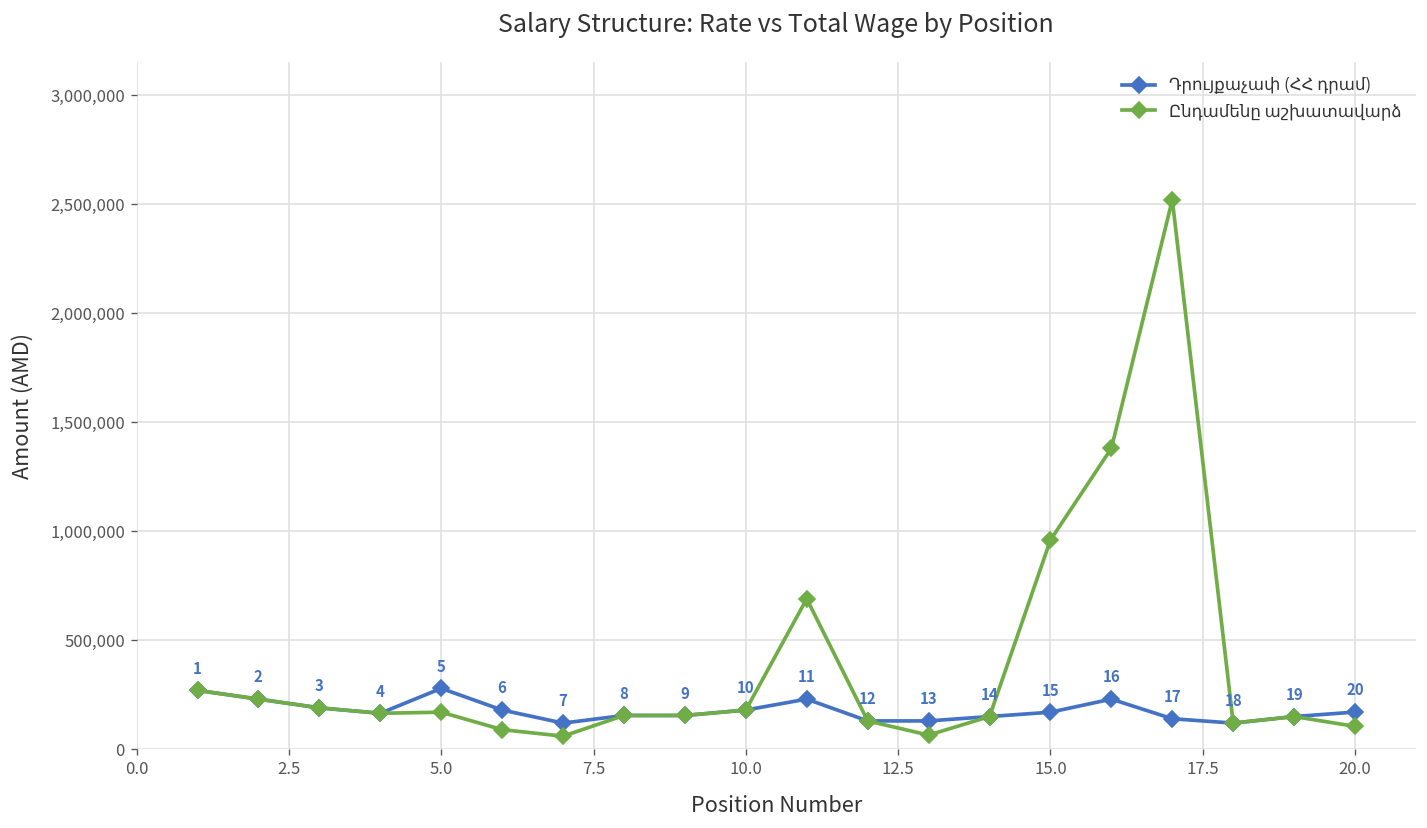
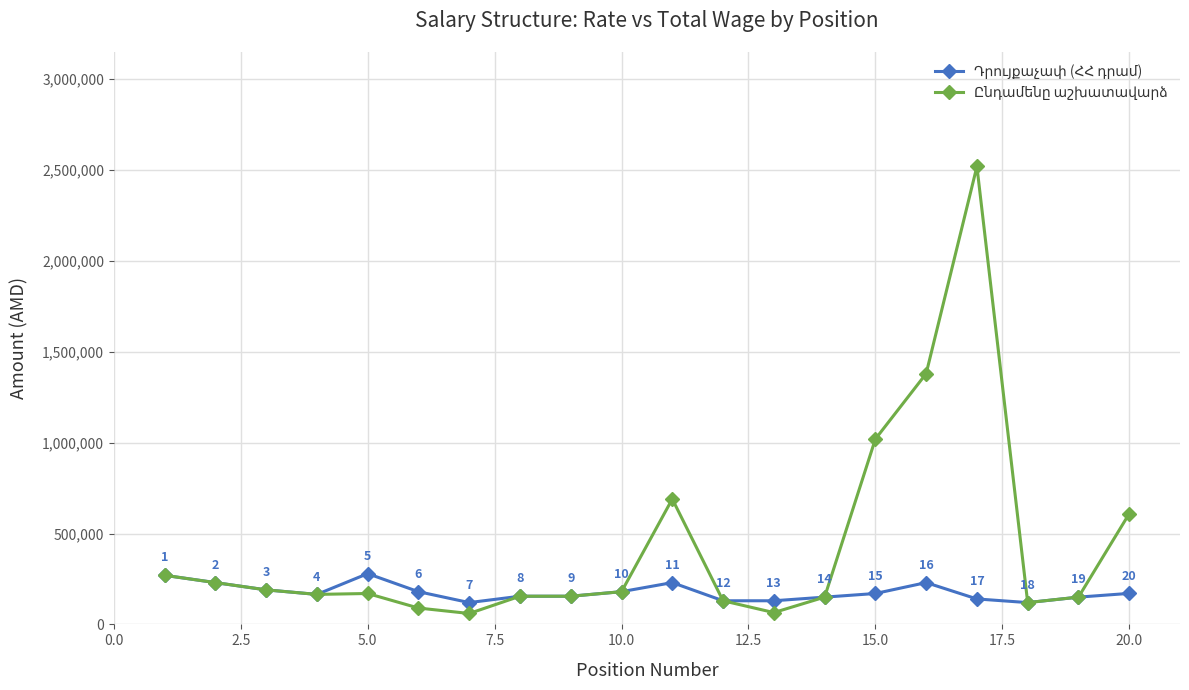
  {
    "Ընդամենը աշխատավարձ": {
      "5.0": "170,000",
-     "15.0": "960,000",
-     "20.0": "110,000"
+     "15.0": "1,020,000",
+     "20.0": "610,000"
    }
  }
